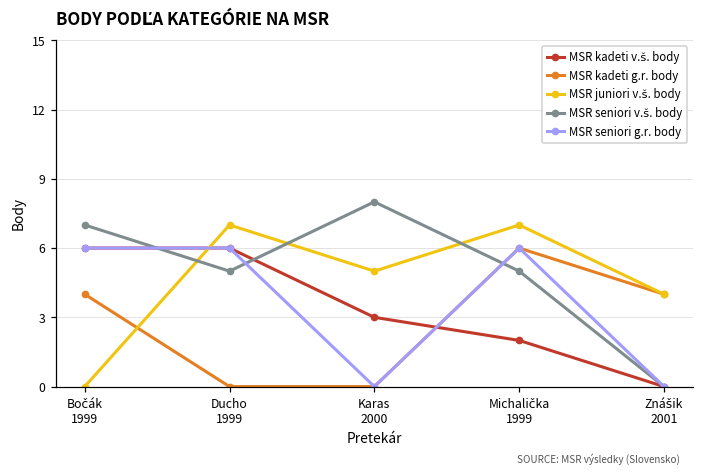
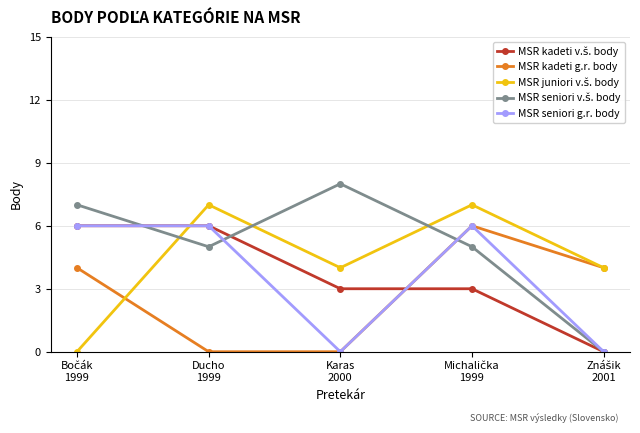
  {
    "MSR kadeti v.š. body": {
      "Karas 2000": 3,
-     "Michalička 1999": 2
+     "Michalička 1999": 3
    },
    "MSR kadeti g.r. body": {
      "Bočák 1999": 4,
      "Ducho 1999": 0
    },
    "MSR juniori v.š. body": {
      "Bočák 1999": 0,
      "Ducho 1999": 7,
-     "Karas 2000": 5,
+     "Karas 2000": 4,
      "Michalička 1999": 7
    },
    "MSR seniori v.š. body": {
      "Bočák 1999": 7,
      "Ducho 1999": 5,
      "Karas 2000": 8,
      "Michalička 1999": 5
    }
  }
